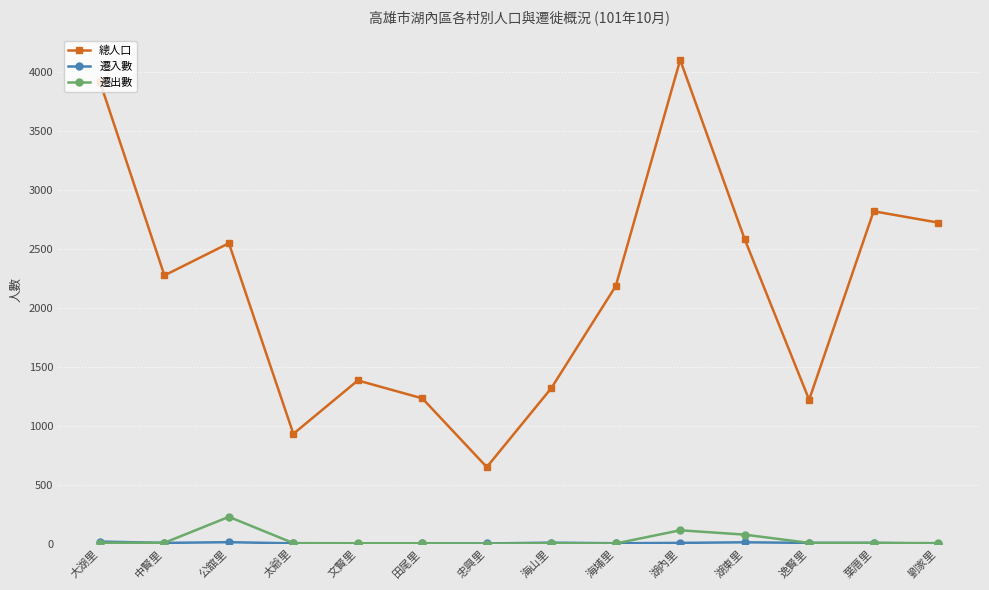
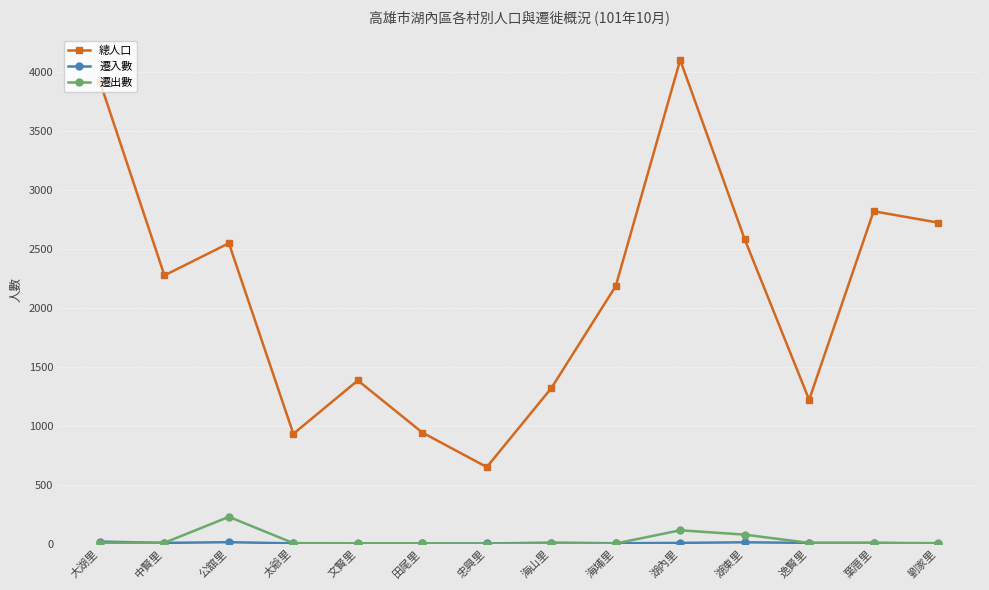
  {
    "總人口": {
      "中賢里": 2280,
      "公舘里": 2550,
      "太爺里": 930,
      "文賢里": 1390,
-     "田尾里": 1230,
+     "田尾里": 940,
      "忠興里": 650,
      "海山里": 1320,
      "海埔里": 2190,
      "湖內里": 4100,
      "湖東里": 2580,
      "逸賢里": 1220,
      "葉厝里": 2820,
      "劉家里": 2720
    },
    "遷入數": {
      "公舘里": 10,
      "湖內里": 10,
      "湖東里": 10
    },
    "遷出數": {
      "公舘里": 230,
      "湖內里": 110,
      "湖東里": 80
    }
  }
